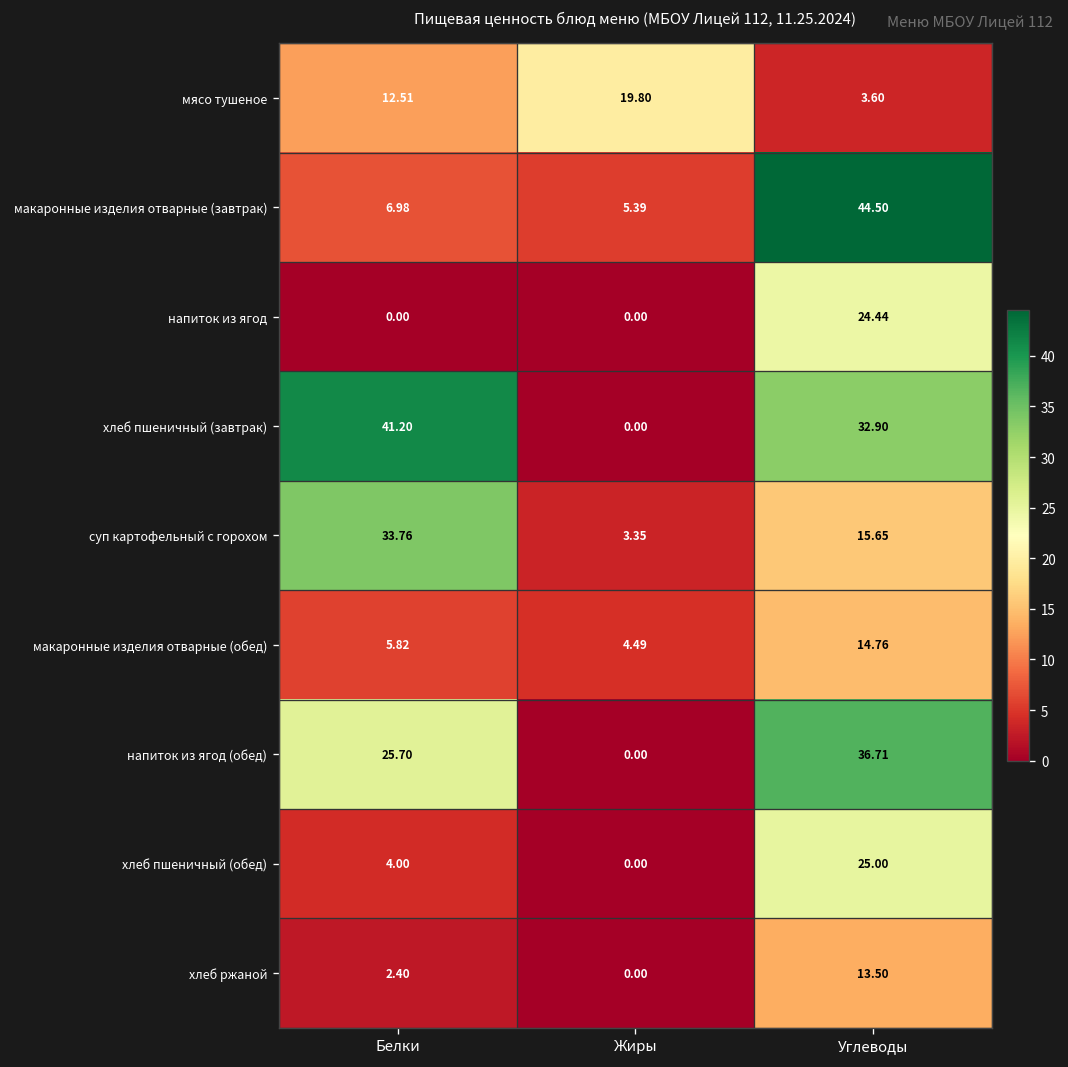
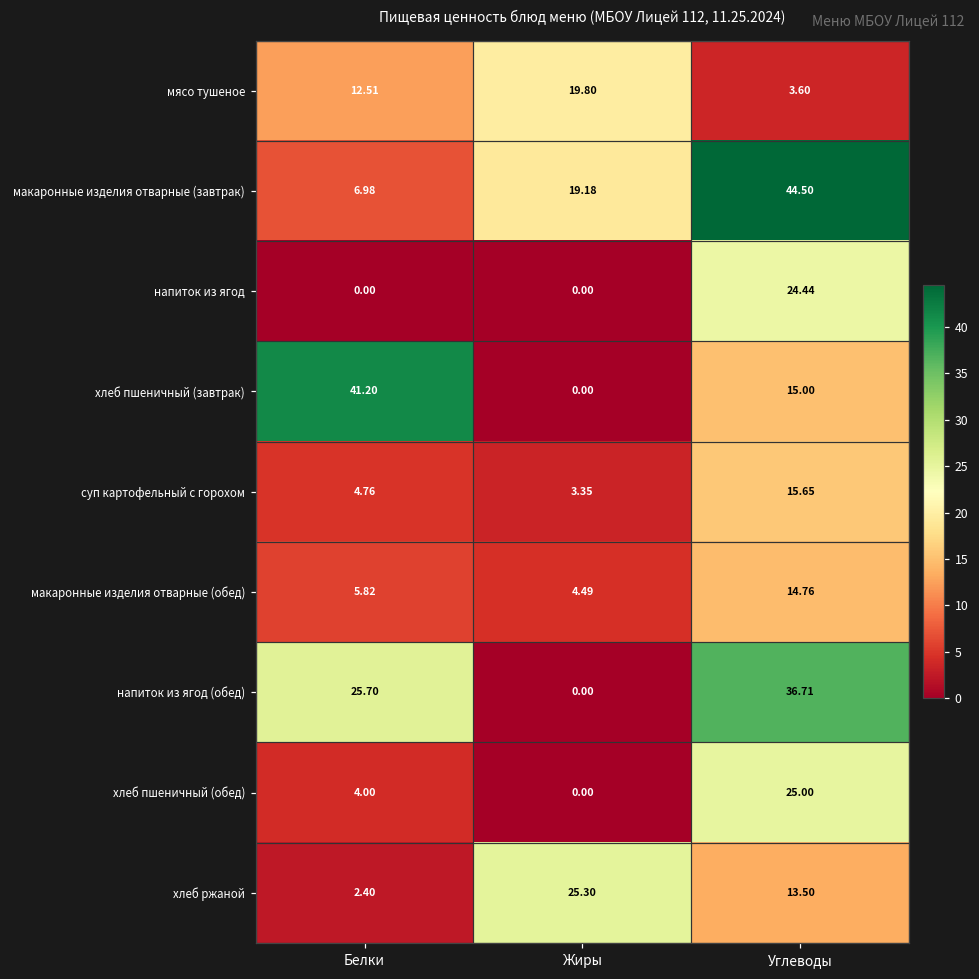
  {
    "мясо тушеное": {
      "Белки": 12.51,
      "Жиры": 19.80,
      "Углеводы": 3.60
    },
    "макаронные изделия отварные (завтрак)": {
      "Белки": 6.98,
-     "Жиры": 5.39,
+     "Жиры": 19.18,
      "Углеводы": 44.50
    },
    "напиток из ягод": {
      "Белки": 0.00,
      "Жиры": 0.00,
      "Углеводы": 24.44
    },
    "хлеб пшеничный (завтрак)": {
      "Белки": 41.20,
      "Жиры": 0.00,
-     "Углеводы": 32.90
+     "Углеводы": 15.00
    },
    "суп картофельный с горохом": {
-     "Белки": 33.76,
+     "Белки": 4.76,
      "Жиры": 3.35,
      "Углеводы": 15.65
    },
    "макаронные изделия отварные (обед)": {
      "Белки": 5.82,
      "Жиры": 4.49,
      "Углеводы": 14.76
    },
    "напиток из ягод (обед)": {
      "Белки": 25.70,
      "Жиры": 0.00,
      "Углеводы": 36.71
    },
    "хлеб пшеничный (обед)": {
      "Белки": 4.00,
      "Жиры": 0.00,
      "Углеводы": 25.00
    },
    "хлеб ржаной": {
      "Белки": 2.40,
-     "Жиры": 0.00,
+     "Жиры": 25.30,
      "Углеводы": 13.50
    }
  }
